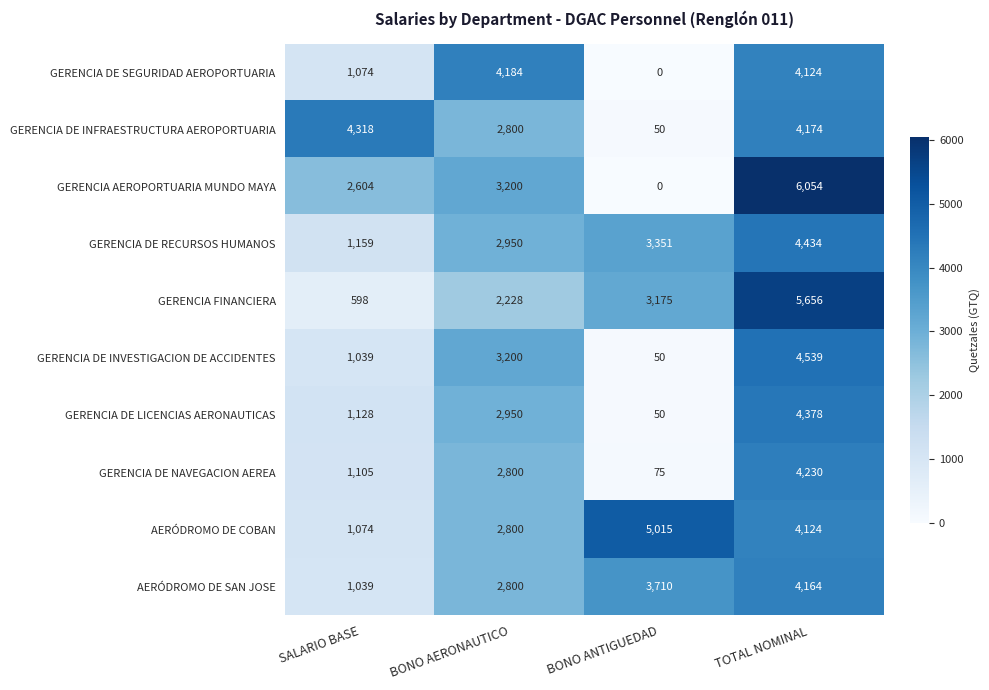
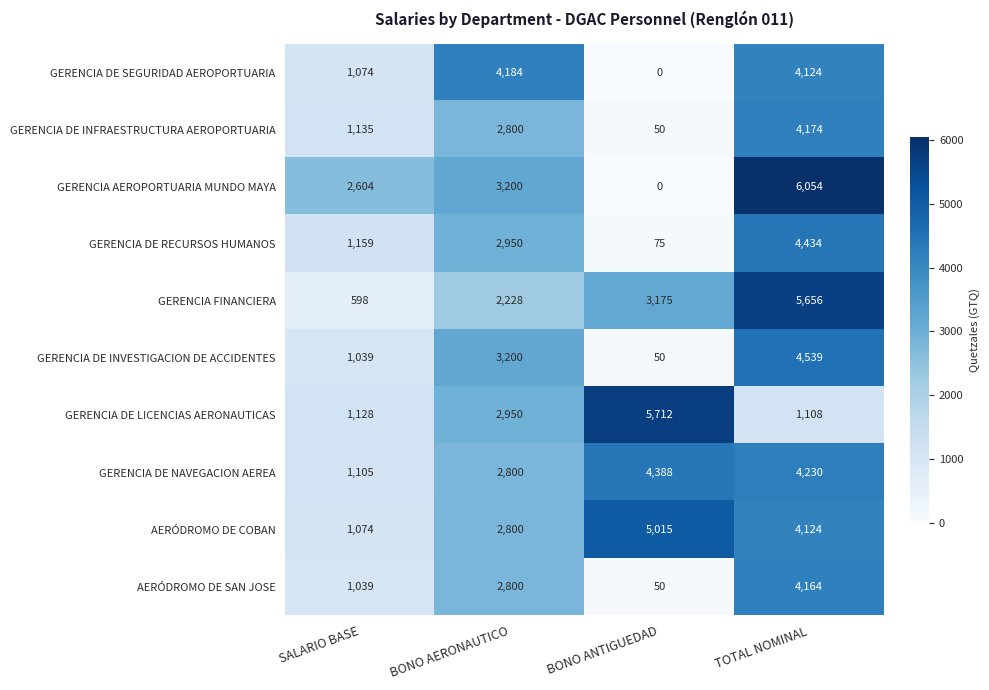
  {
    "GERENCIA DE SEGURIDAD AEROPORTUARIA": {
      "SALARIO BASE": "1,074",
      "BONO AERONAUTICO": "4,184",
      "BONO ANTIGUEDAD": "0",
      "TOTAL NOMINAL": "4,124"
    },
    "GERENCIA DE INFRAESTRUCTURA AEROPORTUARIA": {
-     "SALARIO BASE": "4,318",
+     "SALARIO BASE": "1,135",
      "BONO AERONAUTICO": "2,800",
      "BONO ANTIGUEDAD": "50",
      "TOTAL NOMINAL": "4,174"
    },
    "GERENCIA AEROPORTUARIA MUNDO MAYA": {
      "SALARIO BASE": "2,604",
      "BONO AERONAUTICO": "3,200",
      "BONO ANTIGUEDAD": "0",
      "TOTAL NOMINAL": "6,054"
    },
    "GERENCIA DE RECURSOS HUMANOS": {
      "SALARIO BASE": "1,159",
      "BONO AERONAUTICO": "2,950",
-     "BONO ANTIGUEDAD": "3,351",
+     "BONO ANTIGUEDAD": "75",
      "TOTAL NOMINAL": "4,434"
    },
    "GERENCIA FINANCIERA": {
      "SALARIO BASE": "598",
      "BONO AERONAUTICO": "2,228",
      "BONO ANTIGUEDAD": "3,175",
      "TOTAL NOMINAL": "5,656"
    },
    "GERENCIA DE INVESTIGACION DE ACCIDENTES": {
      "SALARIO BASE": "1,039",
      "BONO AERONAUTICO": "3,200",
      "BONO ANTIGUEDAD": "50",
      "TOTAL NOMINAL": "4,539"
    },
    "GERENCIA DE LICENCIAS AERONAUTICAS": {
      "SALARIO BASE": "1,128",
      "BONO AERONAUTICO": "2,950",
-     "BONO ANTIGUEDAD": "50",
-     "TOTAL NOMINAL": "4,378"
+     "BONO ANTIGUEDAD": "5,712",
+     "TOTAL NOMINAL": "1,108"
    },
    "GERENCIA DE NAVEGACION AEREA": {
      "SALARIO BASE": "1,105",
      "BONO AERONAUTICO": "2,800",
-     "BONO ANTIGUEDAD": "75",
+     "BONO ANTIGUEDAD": "4,388",
      "TOTAL NOMINAL": "4,230"
    },
    "AERÓDROMO DE COBAN": {
      "SALARIO BASE": "1,074",
      "BONO AERONAUTICO": "2,800",
      "BONO ANTIGUEDAD": "5,015",
      "TOTAL NOMINAL": "4,124"
    },
    "AERÓDROMO DE SAN JOSE": {
      "SALARIO BASE": "1,039",
      "BONO AERONAUTICO": "2,800",
-     "BONO ANTIGUEDAD": "3,710",
+     "BONO ANTIGUEDAD": "50",
      "TOTAL NOMINAL": "4,164"
    }
  }
